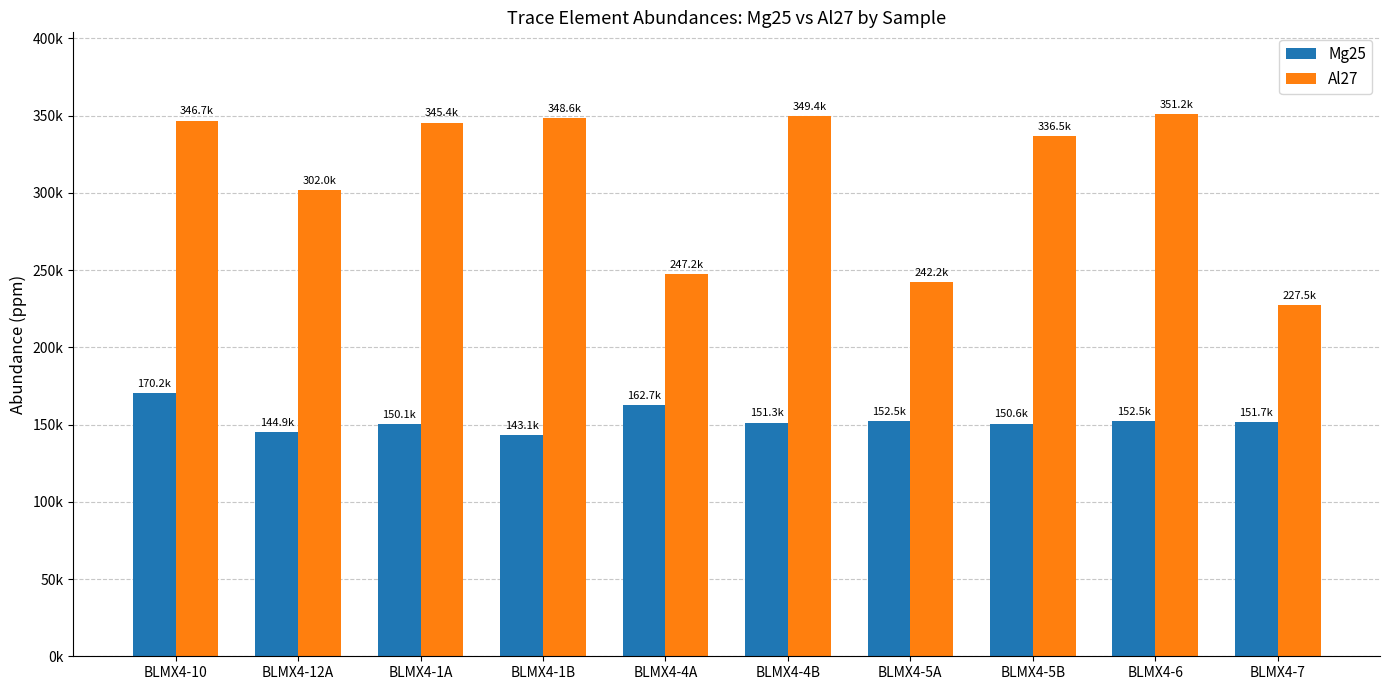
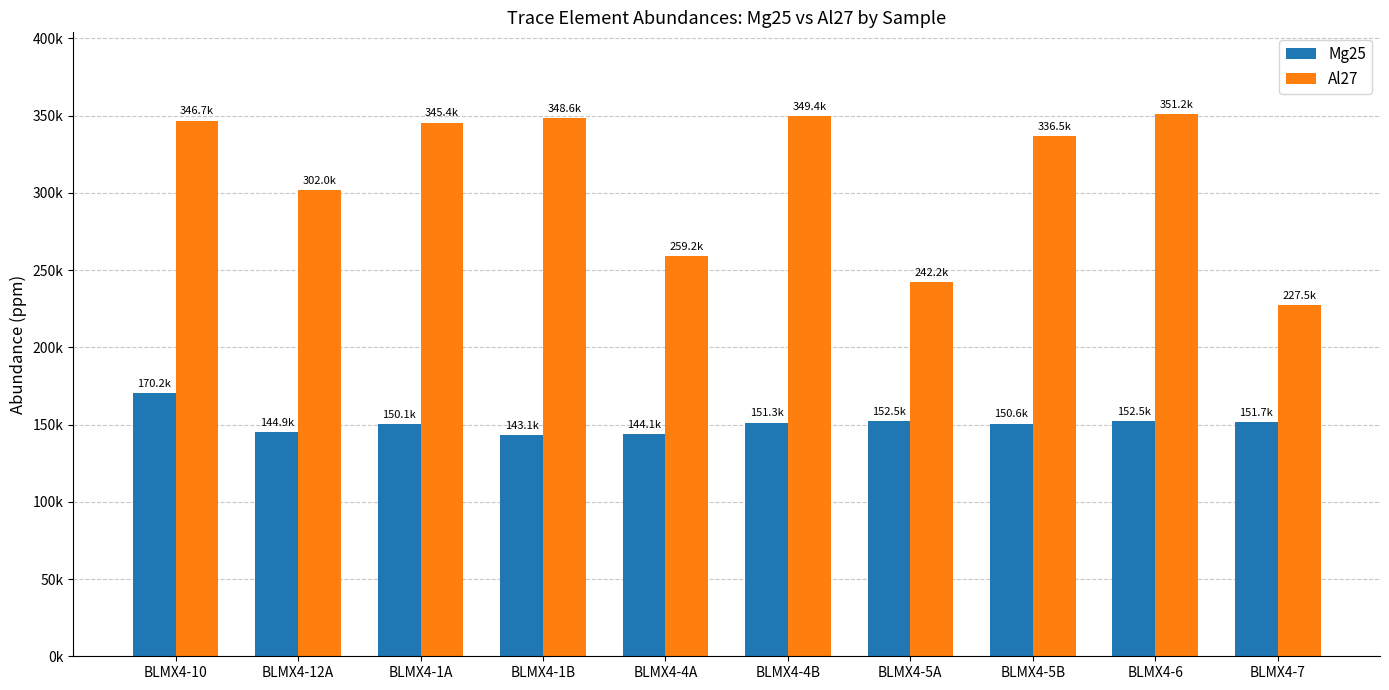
  {
    "Mg25": {
      "BLMX4-10": "170.2k",
      "BLMX4-12A": "144.9k",
      "BLMX4-1A": "150.1k",
      "BLMX4-1B": "143.1k",
-     "BLMX4-4A": "162.7k",
+     "BLMX4-4A": "144.1k",
      "BLMX4-4B": "151.3k",
      "BLMX4-5A": "152.5k",
      "BLMX4-5B": "150.6k",
      "BLMX4-6": "152.5k",
      "BLMX4-7": "151.7k"
    },
    "Al27": {
      "BLMX4-10": "346.7k",
      "BLMX4-12A": "302.0k",
      "BLMX4-1A": "345.4k",
      "BLMX4-1B": "348.6k",
-     "BLMX4-4A": "247.2k",
+     "BLMX4-4A": "259.2k",
      "BLMX4-4B": "349.4k",
      "BLMX4-5A": "242.2k",
      "BLMX4-5B": "336.5k",
      "BLMX4-6": "351.2k",
      "BLMX4-7": "227.5k"
    }
  }
